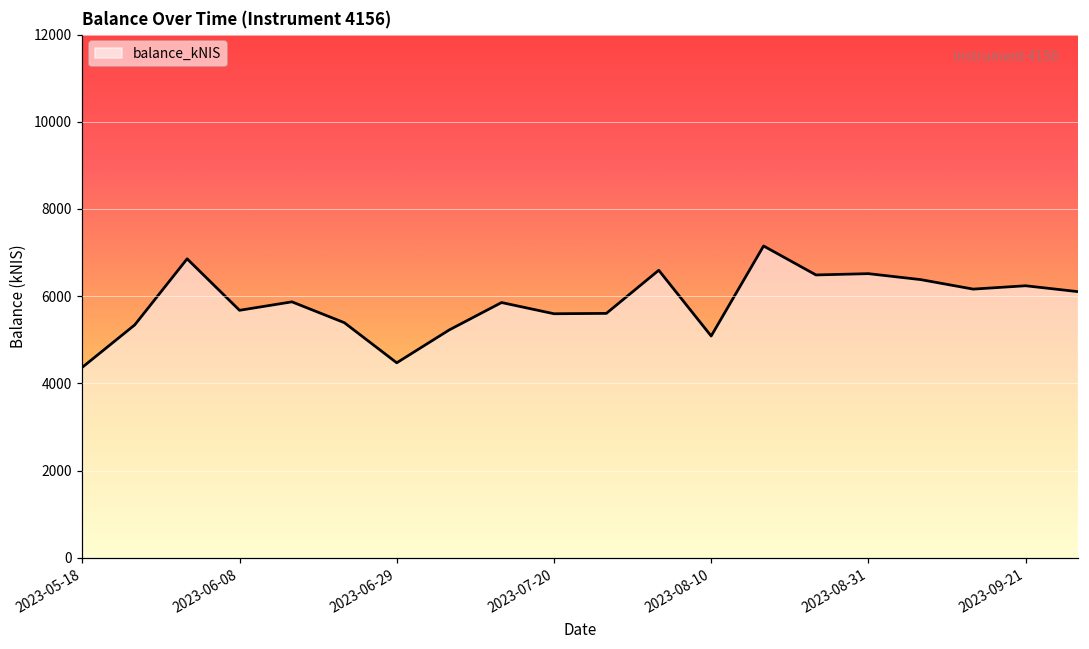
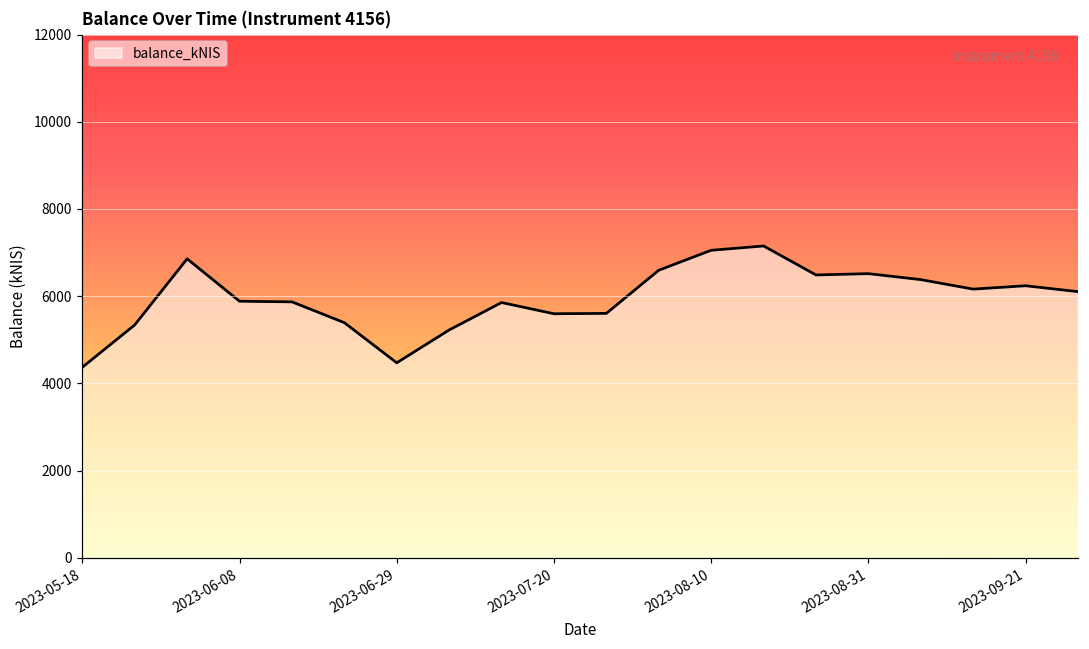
  {
    "2023-05-18": 4400,
-   "2023-06-08": 5700,
+   "2023-06-08": 5900,
    "2023-06-29": 4500,
    "2023-07-20": 5600,
-   "2023-08-10": 5100,
+   "2023-08-10": 7100,
    "2023-08-31": 6500,
    "2023-09-21": 6200
  }
